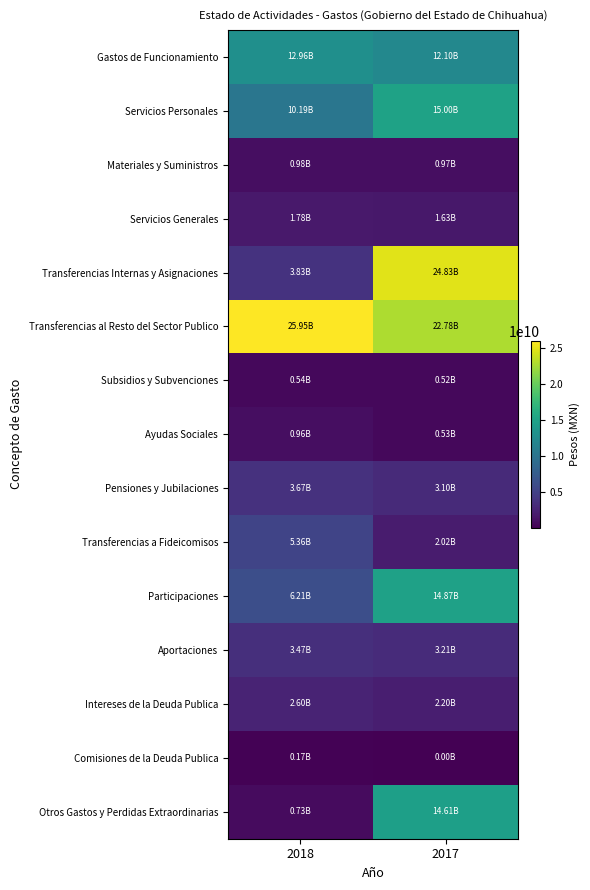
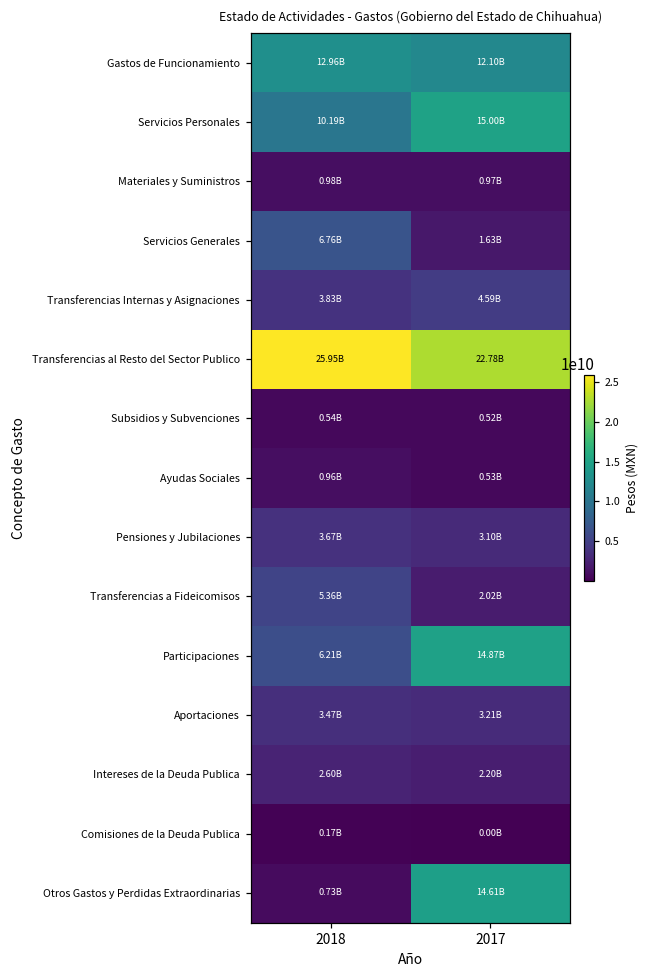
  {
    "Gastos de Funcionamiento": {
      "2018": "12.96B",
      "2017": "12.10B"
    },
    "Servicios Personales": {
      "2018": "10.19B",
      "2017": "15.00B"
    },
    "Materiales y Suministros": {
      "2018": "0.98B",
      "2017": "0.97B"
    },
    "Servicios Generales": {
-     "2018": "1.78B",
+     "2018": "6.76B",
      "2017": "1.63B"
    },
    "Transferencias Internas y Asignaciones": {
      "2018": "3.83B",
-     "2017": "24.83B"
+     "2017": "4.59B"
    },
    "Transferencias al Resto del Sector Publico": {
      "2018": "25.95B",
      "2017": "22.78B"
    },
    "Subsidios y Subvenciones": {
      "2018": "0.54B",
      "2017": "0.52B"
    },
    "Ayudas Sociales": {
      "2018": "0.96B",
      "2017": "0.53B"
    },
    "Pensiones y Jubilaciones": {
      "2018": "3.67B",
      "2017": "3.10B"
    },
    "Transferencias a Fideicomisos": {
      "2018": "5.36B",
      "2017": "2.02B"
    },
    "Participaciones": {
      "2018": "6.21B",
      "2017": "14.87B"
    },
    "Aportaciones": {
      "2018": "3.47B",
      "2017": "3.21B"
    },
    "Intereses de la Deuda Publica": {
      "2018": "2.60B",
      "2017": "2.20B"
    },
    "Comisiones de la Deuda Publica": {
      "2018": "0.17B",
      "2017": "0.00B"
    },
    "Otros Gastos y Perdidas Extraordinarias": {
      "2018": "0.73B",
      "2017": "14.61B"
    }
  }
